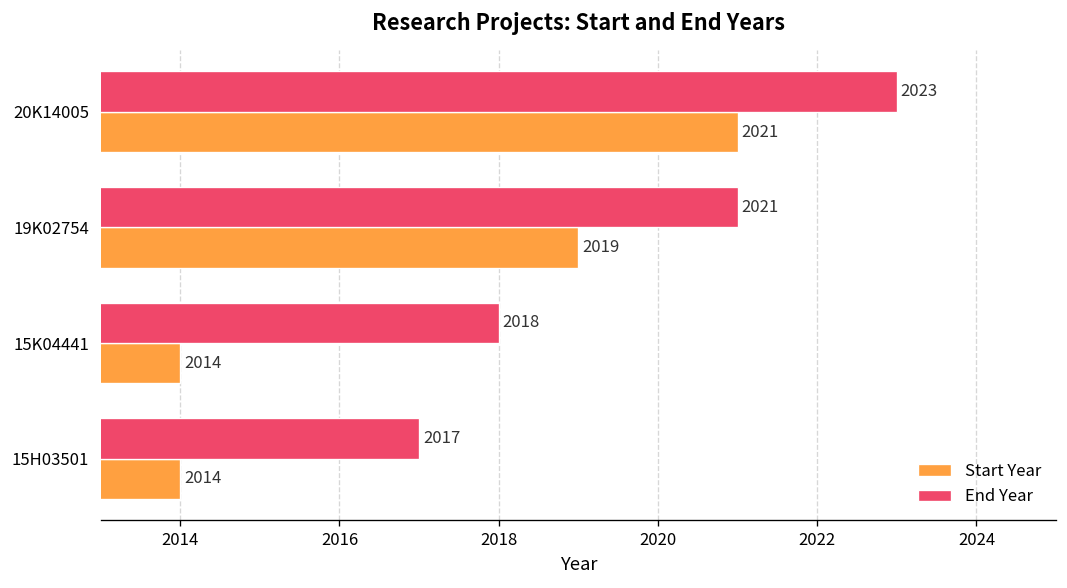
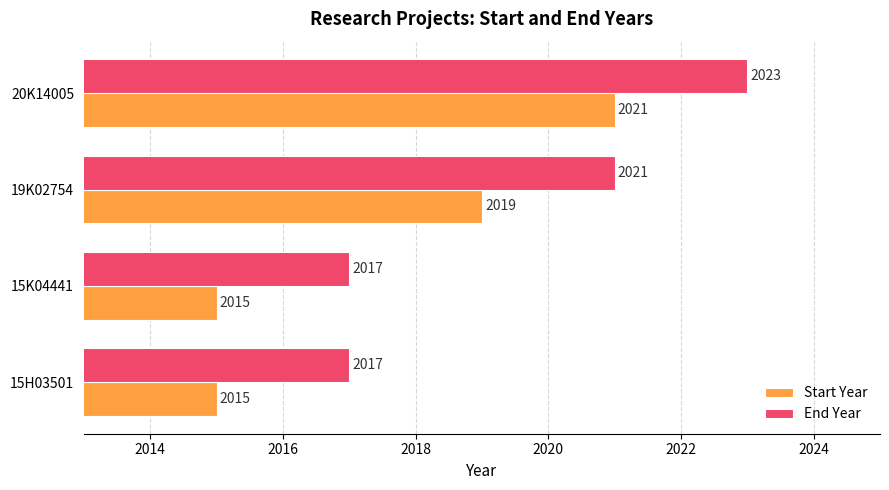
  {
    "Start Year": {
      "20K14005": 2021,
      "19K02754": 2019,
-     "15K04441": 2014,
-     "15H03501": 2014
+     "15K04441": 2015,
+     "15H03501": 2015
    },
    "End Year": {
      "20K14005": 2023,
      "19K02754": 2021,
-     "15K04441": 2018,
+     "15K04441": 2017,
      "15H03501": 2017
    }
  }
